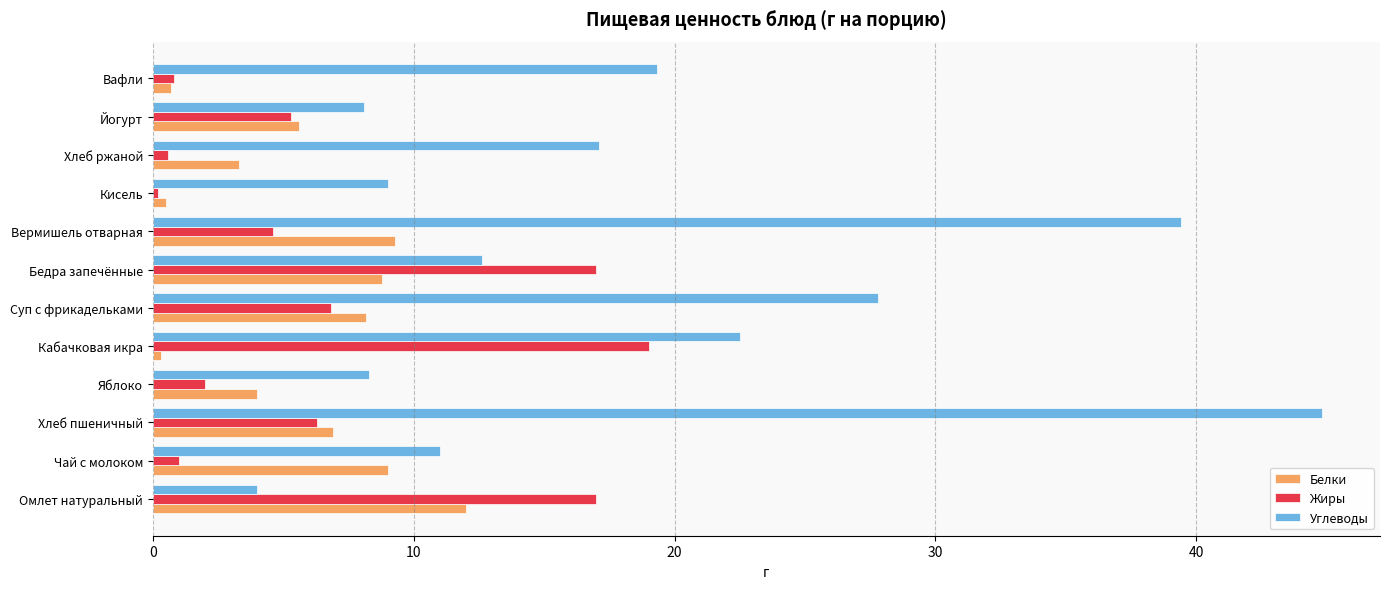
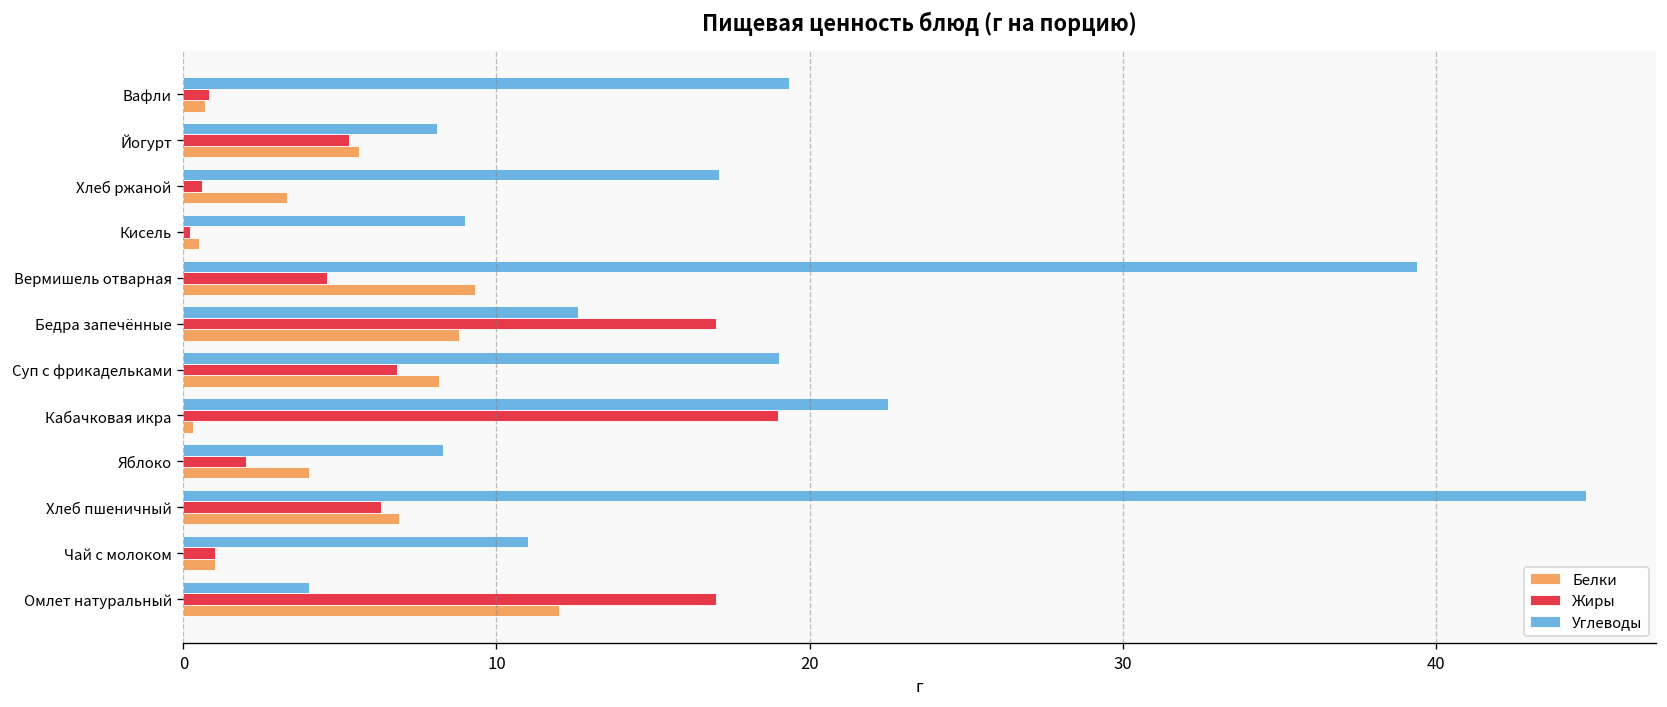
  {
    "Белки": {
      "Вафли": 0.7,
      "Йогурт": 5.6,
      "Хлеб ржаной": 3.3,
      "Кисель": 0.5,
      "Вермишель отварная": 9.3,
      "Бедра запечённые": 8.8,
      "Суп с фрикадельками": 8.2,
      "Кабачковая икра": 0.3,
      "Яблоко": 4,
      "Хлеб пшеничный": 6.9,
-     "Чай с молоком": 9,
+     "Чай с молоком": 1,
      "Омлет натуральный": 12
    },
    "Жиры": {
      "Вафли": 0.8,
      "Йогурт": 5.3,
      "Хлеб ржаной": 0.6,
      "Кисель": 0.2,
      "Вермишель отварная": 4.6,
      "Бедра запечённые": 17.0,
      "Суп с фрикадельками": 6.8,
      "Кабачковая икра": 19.0,
      "Яблоко": 2.0,
      "Хлеб пшеничный": 6.3,
      "Чай с молоком": 1.0,
      "Омлет натуральный": 17.0
    },
    "Углеводы": {
      "Вафли": 19.3,
      "Йогурт": 8.1,
      "Хлеб ржаной": 17.1,
      "Кисель": 9.0,
      "Вермишель отварная": 39.4,
      "Бедра запечённые": 12.6,
-     "Суп с фрикадельками": 27.8,
+     "Суп с фрикадельками": 19.0,
      "Кабачковая икра": 22.5,
      "Яблоко": 8.3,
      "Хлеб пшеничный": 44.8,
      "Чай с молоком": 11.0,
      "Омлет натуральный": 4.0
    }
  }
